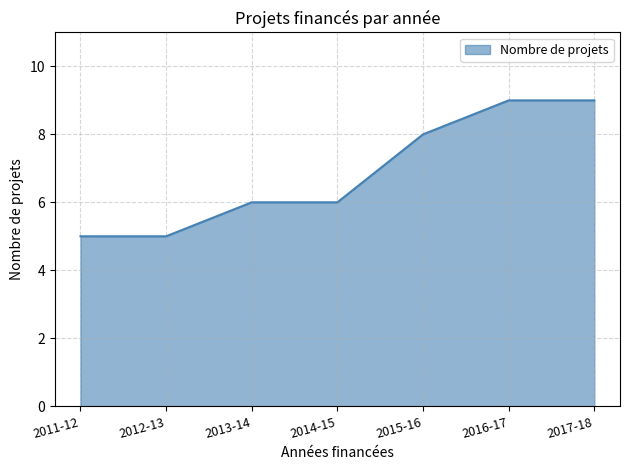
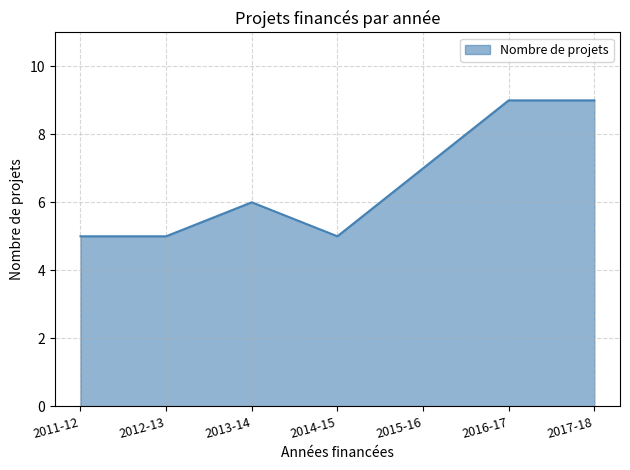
  {
    "2011-12": 5,
    "2012-13": 5,
    "2013-14": 6,
-   "2014-15": 6,
-   "2015-16": 8,
+   "2014-15": 5,
+   "2015-16": 7,
    "2016-17": 9,
    "2017-18": 9
  }
